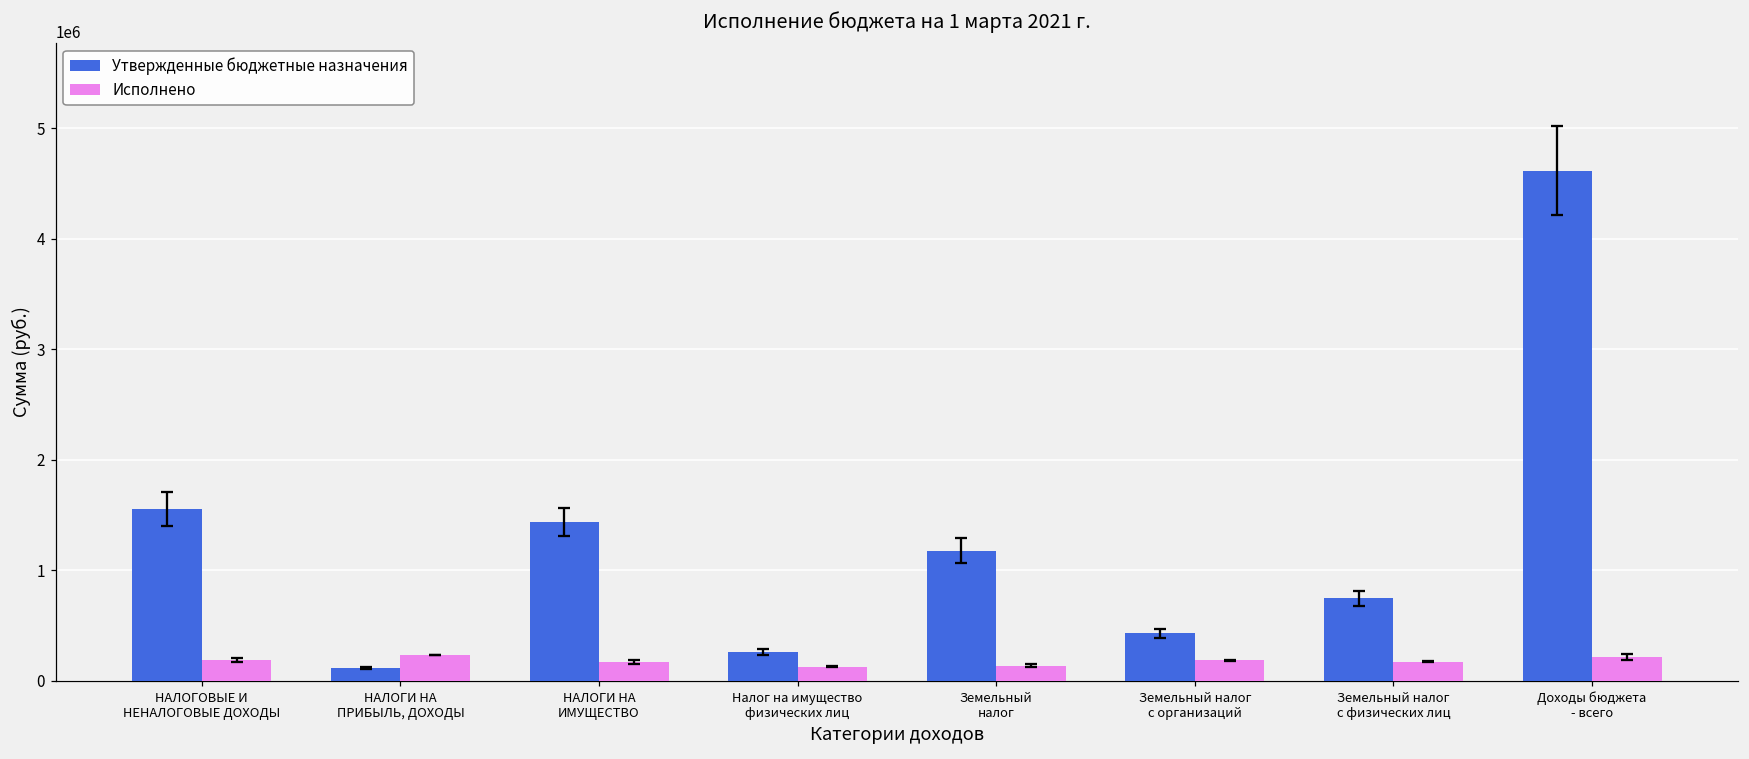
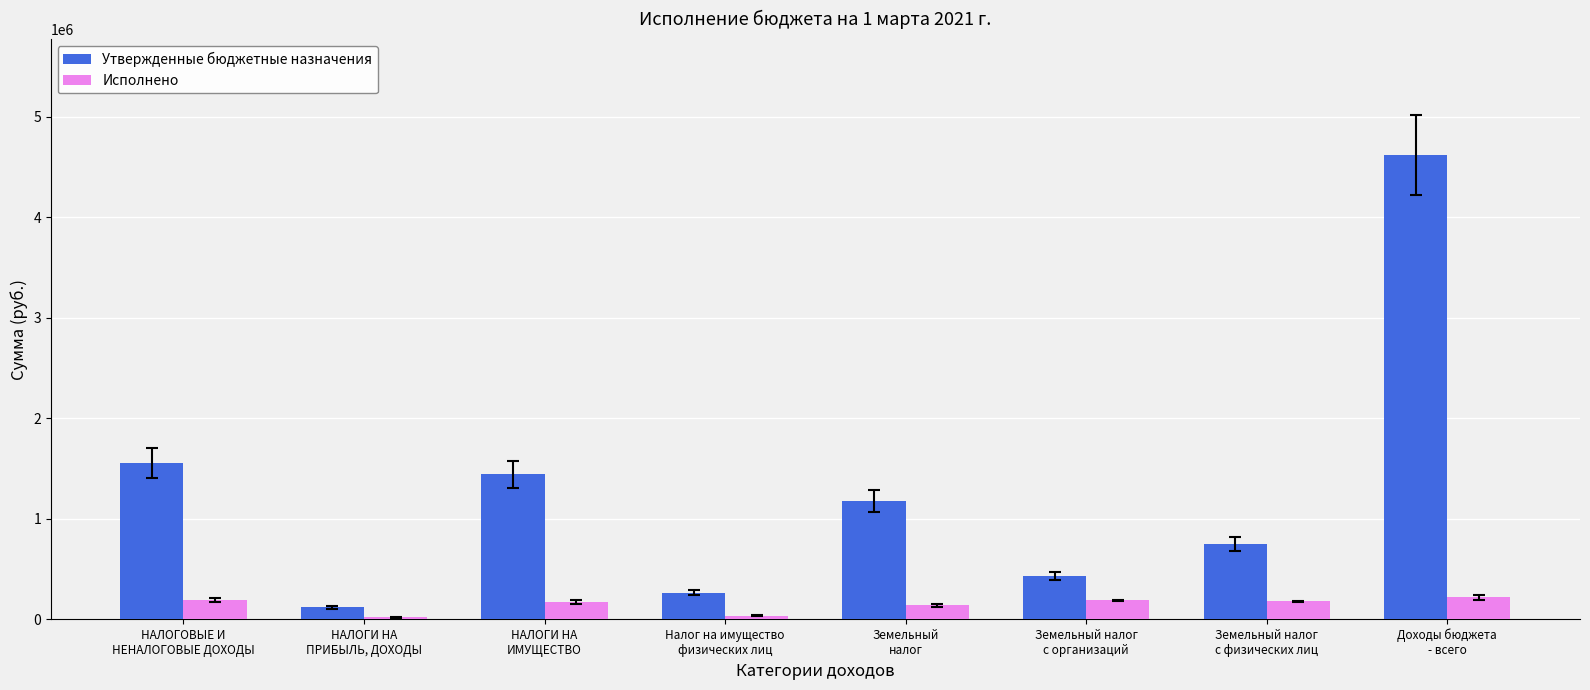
  {
    "Исполнено": {
      "НАЛОГОВЫЕ И НЕНАЛОГОВЫЕ ДОХОДЫ": 190000,
-     "НАЛОГИ НА ПРИБЫЛЬ, ДОХОДЫ": 230000,
+     "НАЛОГИ НА ПРИБЫЛЬ, ДОХОДЫ": 20000,
      "НАЛОГИ НА ИМУЩЕСТВО": 170000,
-     "Налог на имущество физических лиц": 130000,
+     "Налог на имущество физических лиц": 30000,
      "Земельный налог": 140000,
      "Земельный налог с организаций": 190000,
      "Земельный налог с физических лиц": 180000,
      "Доходы бюджета - всего": 220000
    }
  }
